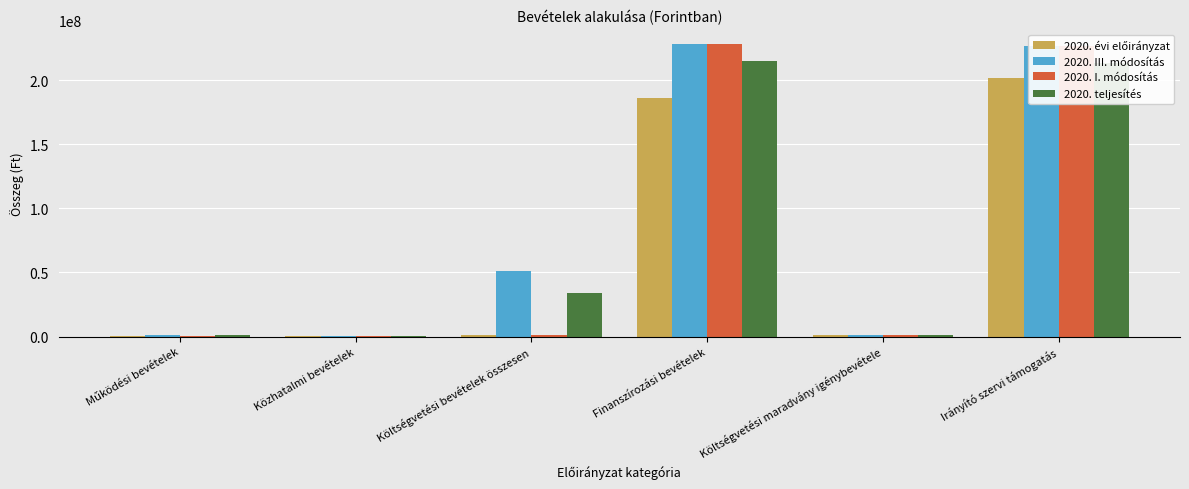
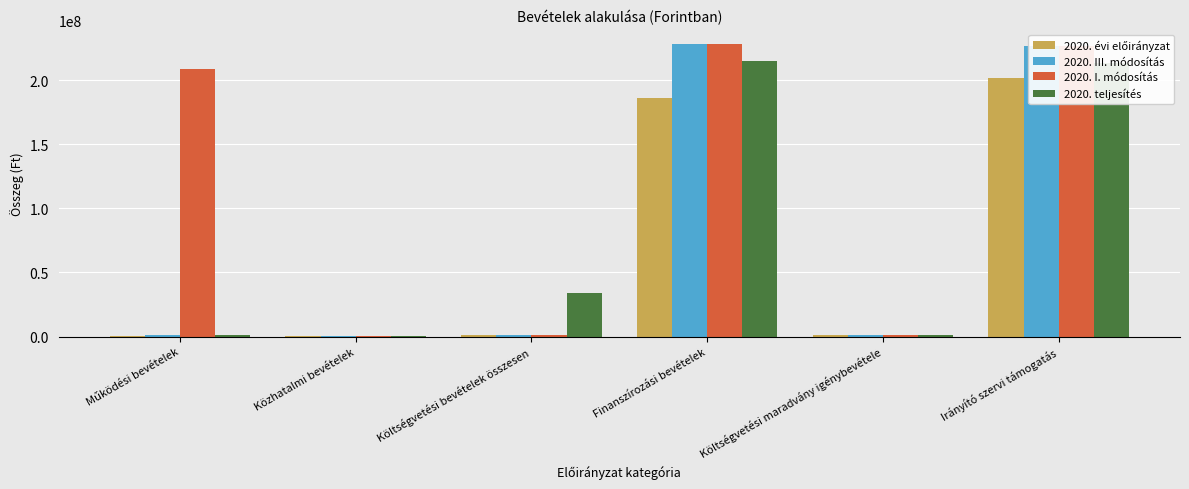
  {
    "2020. évi előirányzat": {
      "Finanszírozási bevételek": 186000000,
      "Irányító szervi támogatás": 201000000
    },
    "2020. III. módosítás": {
-     "Költségvetési bevételek összesen": 51000000,
+     "Költségvetési bevételek összesen": 1000000,
      "Finanszírozási bevételek": 228000000
    },
    "2020. I. módosítás": {
-     "Működési bevételek": 1000000,
+     "Működési bevételek": 209000000,
      "Finanszírozási bevételek": 228000000
    },
    "2020. teljesítés": {
      "Költségvetési bevételek összesen": 34000000,
      "Finanszírozási bevételek": 215000000
    }
  }
